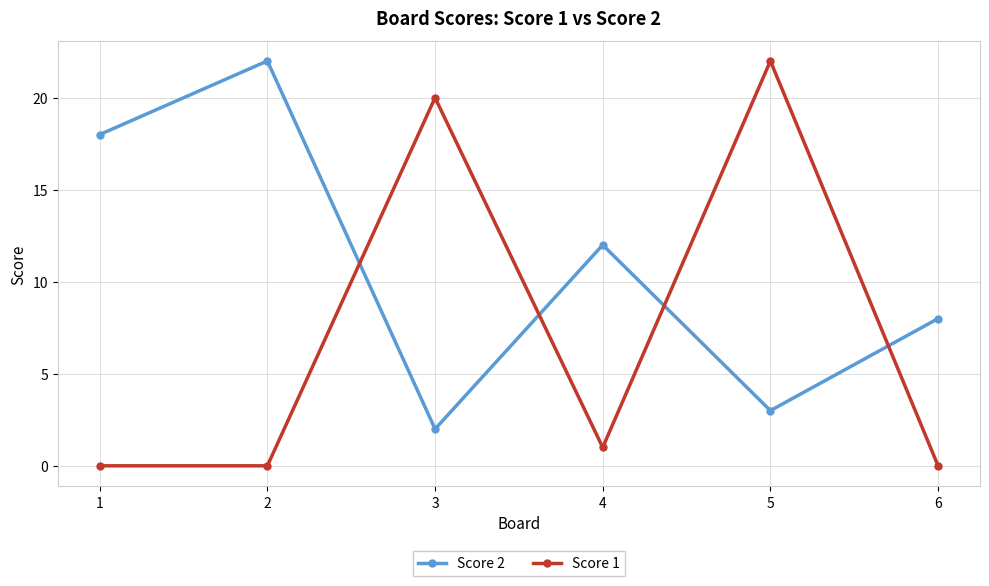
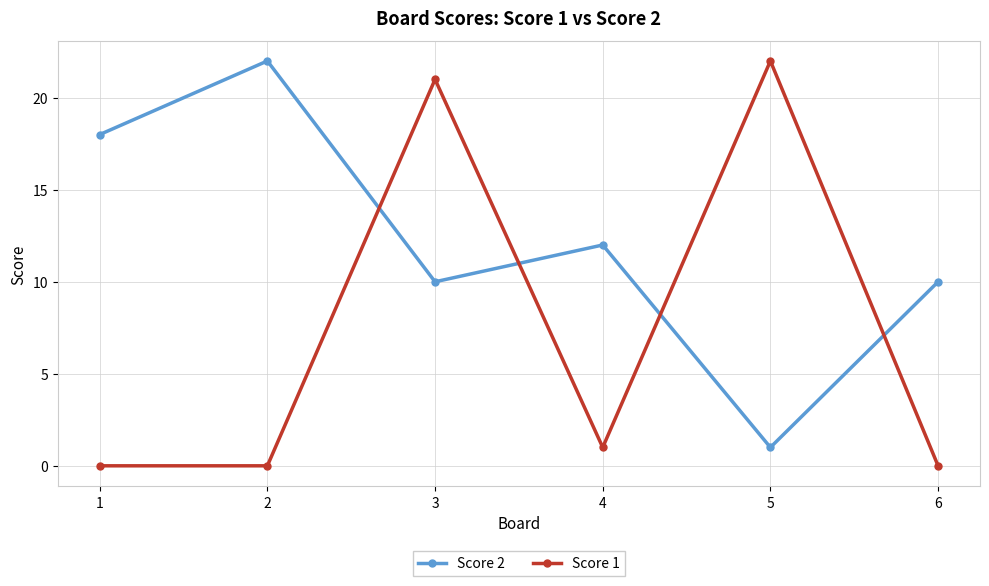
  {
    "Score 2": {
      "1": 18,
      "2": 22,
-     "3": 2,
+     "3": 10,
      "4": 12,
-     "5": 3,
-     "6": 8
+     "5": 1,
+     "6": 10
    },
    "Score 1": {
      "1": 0,
      "2": 0,
-     "3": 20,
+     "3": 21,
      "4": 1,
      "5": 22,
      "6": 0
    }
  }
